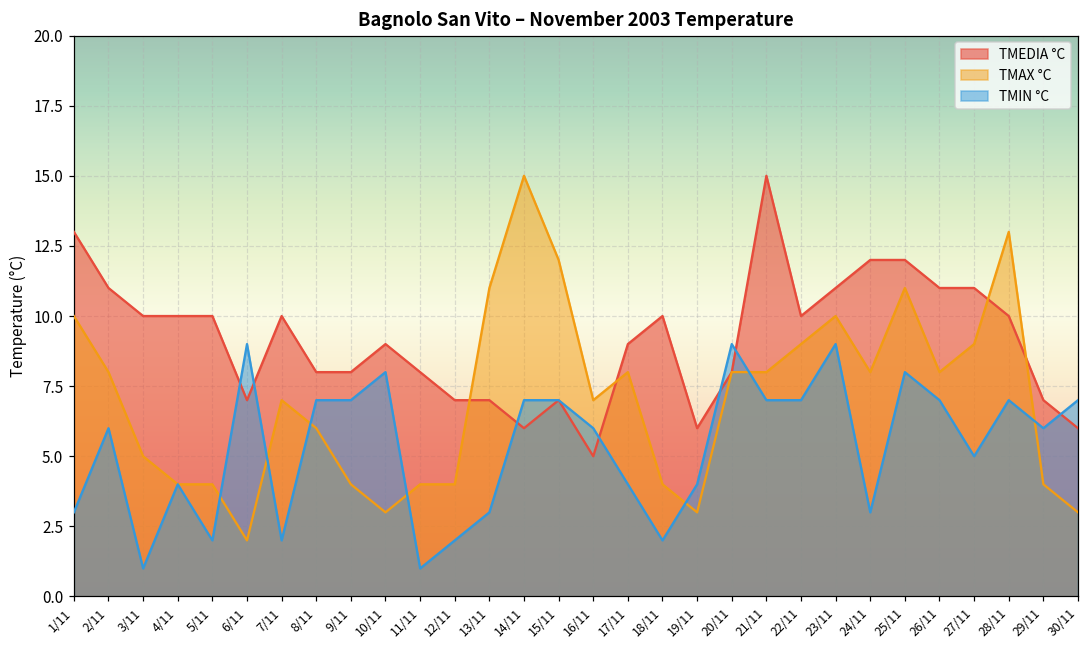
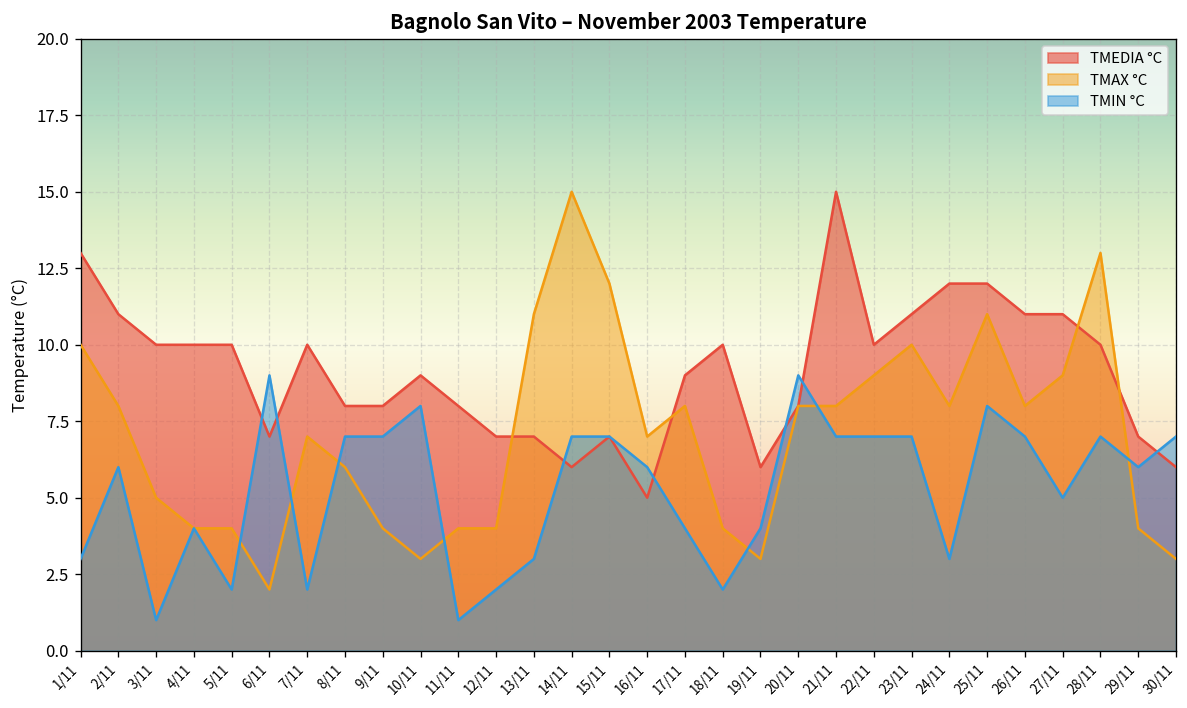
  {
    "TMEDIA °C": {
      "1/11": 13,
      "2/11": 11,
      "3/11": 10,
      "4/11": 10,
      "5/11": 10,
      "6/11": 7,
      "7/11": 10,
      "8/11": 8,
      "9/11": 8,
      "10/11": 9,
      "11/11": 8,
      "12/11": 7,
      "13/11": 7,
      "14/11": 6,
      "16/11": 5,
      "17/11": 9,
      "18/11": 10,
      "19/11": 6,
      "21/11": 15,
      "22/11": 10,
      "23/11": 11,
      "24/11": 12,
      "25/11": 12,
      "26/11": 11,
      "27/11": 11,
      "28/11": 10,
      "29/11": 7,
      "30/11": 6
    },
    "TMAX °C": {
      "1/11": 10,
      "2/11": 8,
      "3/11": 5,
      "5/11": 4,
      "6/11": 2,
      "7/11": 7,
      "8/11": 6,
      "9/11": 4,
      "10/11": 3,
      "11/11": 4,
      "12/11": 4,
      "13/11": 11,
      "14/11": 15,
      "15/11": 12,
      "16/11": 7,
      "17/11": 8,
      "18/11": 4,
      "19/11": 3,
      "21/11": 8,
      "22/11": 9,
      "23/11": 10,
      "24/11": 8,
      "25/11": 11,
      "26/11": 8,
      "27/11": 9,
      "28/11": 13,
      "29/11": 4,
      "30/11": 3
    },
    "TMIN °C": {
      "1/11": 3,
      "2/11": 6,
      "3/11": 1,
      "5/11": 2,
      "6/11": 9,
      "7/11": 2,
      "8/11": 7,
      "9/11": 7,
      "10/11": 8,
      "11/11": 1,
      "12/11": 2,
      "13/11": 3,
      "14/11": 7,
      "16/11": 6,
      "17/11": 4,
      "18/11": 2,
      "19/11": 4,
      "20/11": 9,
      "21/11": 7,
      "22/11": 7,
-     "23/11": 9,
+     "23/11": 7,
      "24/11": 3,
      "25/11": 8,
      "26/11": 7,
      "27/11": 5,
      "28/11": 7,
      "29/11": 6,
      "30/11": 7
    }
  }
